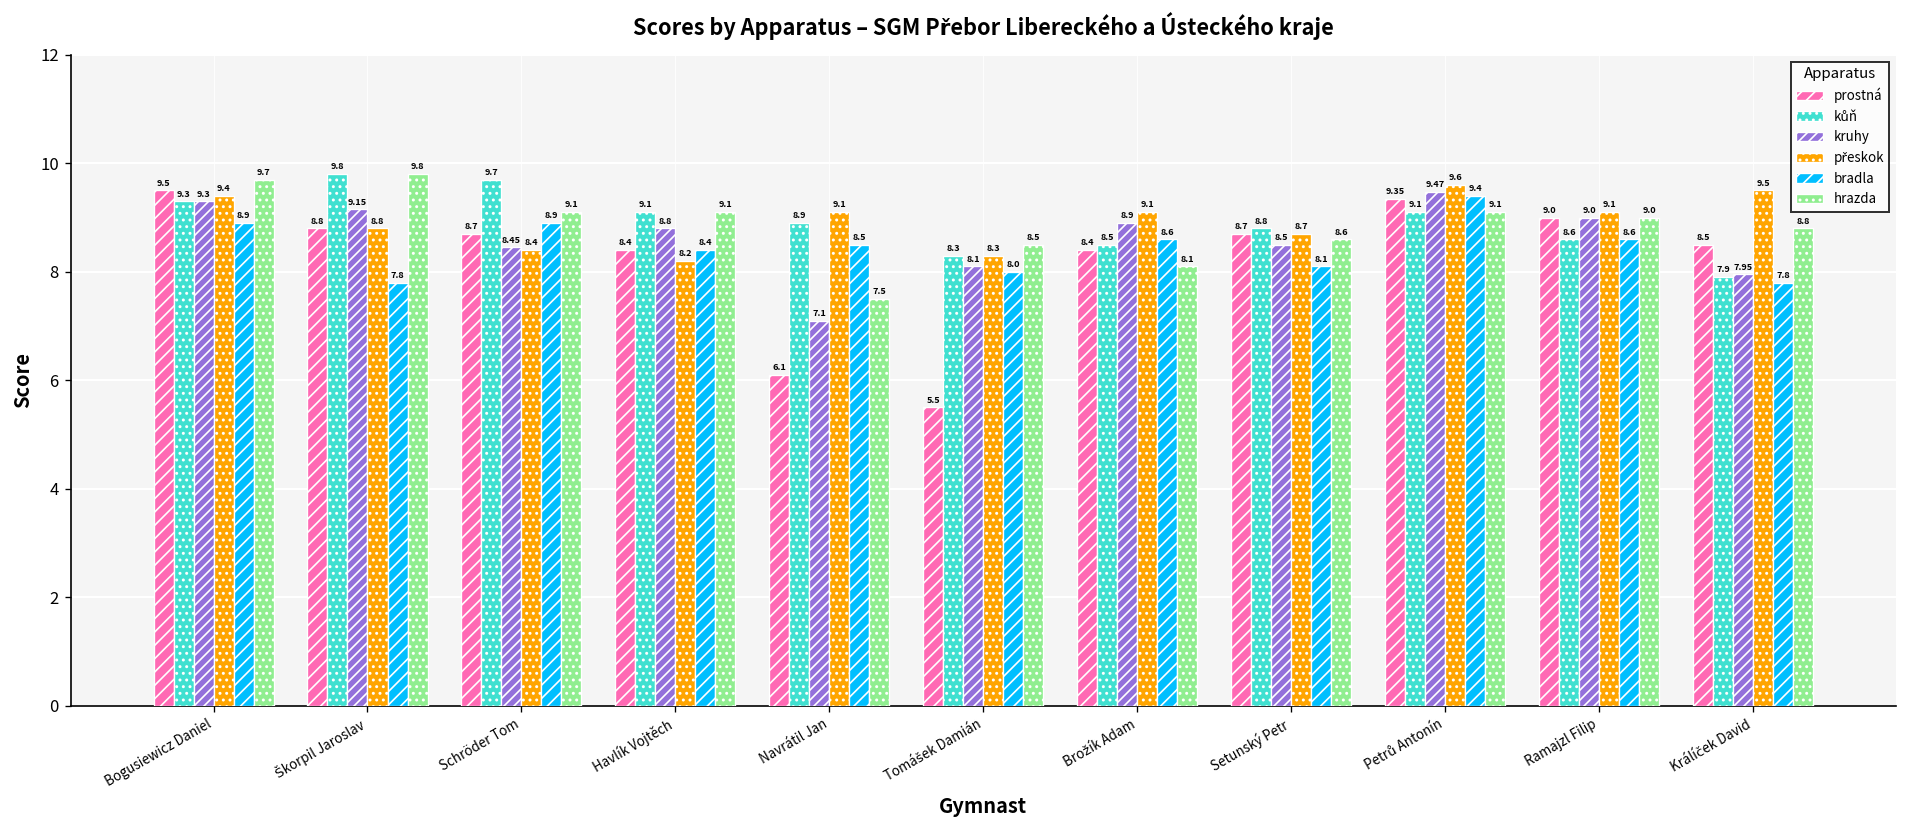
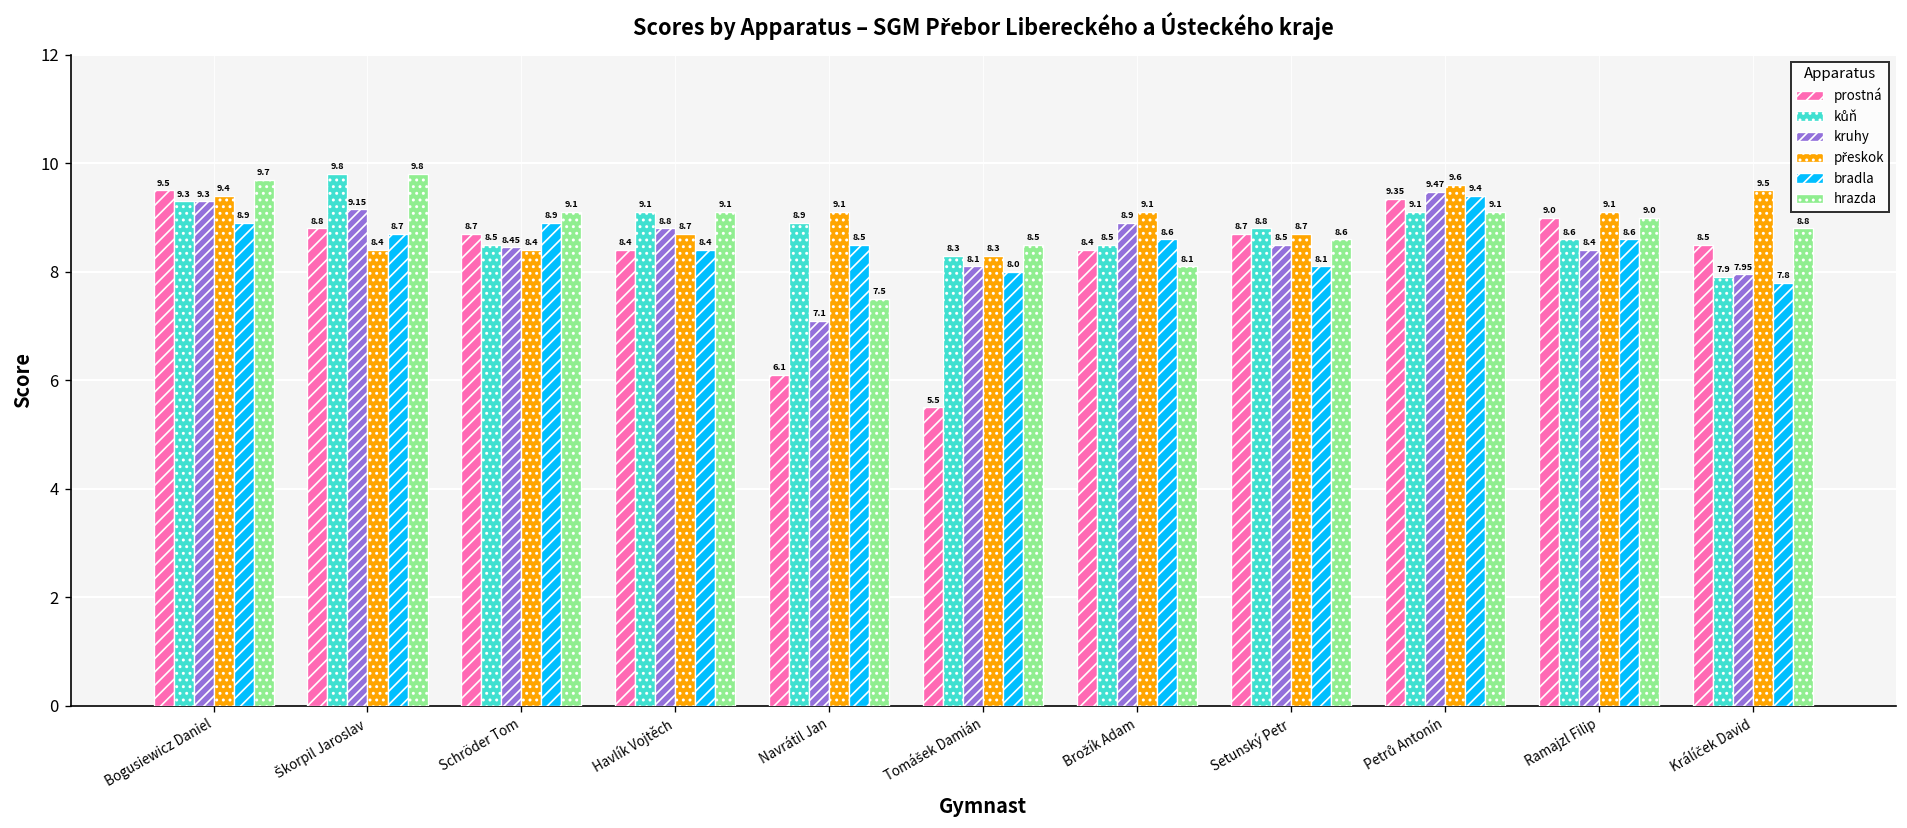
  {
    "prostná": {
      "Bogusiewicz Daniel": 9.5,
      "Škorpil Jaroslav": 8.8,
      "Schröder Tom": 8.7,
      "Havlík Vojtěch": 8.4,
      "Navrátil Jan": 6.1,
      "Tomášek Damián": 5.5,
      "Brožík Adam": 8.4,
      "Setunský Petr": 8.7,
      "Petrů Antonín": 9.35,
      "Ramajzl Filip": 9.0,
      "Králíček David": 8.5
    },
    "kůň": {
      "Bogusiewicz Daniel": 9.3,
      "Škorpil Jaroslav": 9.8,
-     "Schröder Tom": 9.7,
+     "Schröder Tom": 8.5,
      "Havlík Vojtěch": 9.1,
      "Navrátil Jan": 8.9,
      "Tomášek Damián": 8.3,
      "Brožík Adam": 8.5,
      "Setunský Petr": 8.8,
      "Petrů Antonín": 9.1,
      "Ramajzl Filip": 8.6,
      "Králíček David": 7.9
    },
    "kruhy": {
      "Bogusiewicz Daniel": 9.3,
      "Škorpil Jaroslav": 9.15,
      "Schröder Tom": 8.45,
      "Havlík Vojtěch": 8.8,
      "Navrátil Jan": 7.1,
      "Tomášek Damián": 8.1,
      "Brožík Adam": 8.9,
      "Setunský Petr": 8.5,
      "Petrů Antonín": 9.47,
-     "Ramajzl Filip": 9.0,
+     "Ramajzl Filip": 8.4,
      "Králíček David": 7.95
    },
    "přeskok": {
      "Bogusiewicz Daniel": 9.4,
-     "Škorpil Jaroslav": 8.8,
+     "Škorpil Jaroslav": 8.4,
      "Schröder Tom": 8.4,
-     "Havlík Vojtěch": 8.2,
+     "Havlík Vojtěch": 8.7,
      "Navrátil Jan": 9.1,
      "Tomášek Damián": 8.3,
      "Brožík Adam": 9.1,
      "Setunský Petr": 8.7,
      "Petrů Antonín": 9.6,
      "Ramajzl Filip": 9.1,
      "Králíček David": 9.5
    },
    "bradla": {
      "Bogusiewicz Daniel": 8.9,
-     "Škorpil Jaroslav": 7.8,
+     "Škorpil Jaroslav": 8.7,
      "Schröder Tom": 8.9,
      "Havlík Vojtěch": 8.4,
      "Navrátil Jan": 8.5,
      "Tomášek Damián": 8.0,
      "Brožík Adam": 8.6,
      "Setunský Petr": 8.1,
      "Petrů Antonín": 9.4,
      "Ramajzl Filip": 8.6,
      "Králíček David": 7.8
    },
    "hrazda": {
      "Bogusiewicz Daniel": 9.7,
      "Škorpil Jaroslav": 9.8,
      "Schröder Tom": 9.1,
      "Havlík Vojtěch": 9.1,
      "Navrátil Jan": 7.5,
      "Tomášek Damián": 8.5,
      "Brožík Adam": 8.1,
      "Setunský Petr": 8.6,
      "Petrů Antonín": 9.1,
      "Ramajzl Filip": 9.0,
      "Králíček David": 8.8
    }
  }
